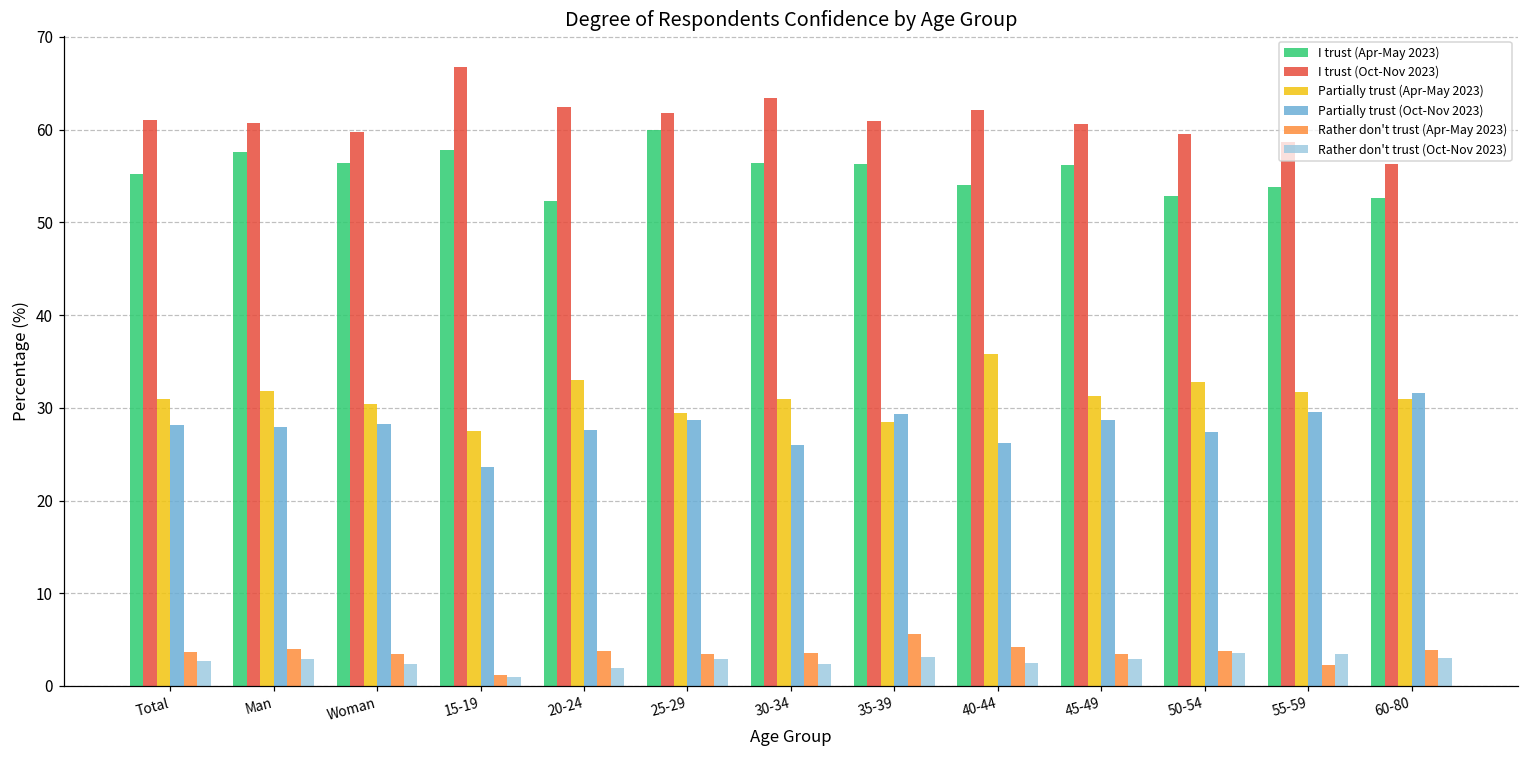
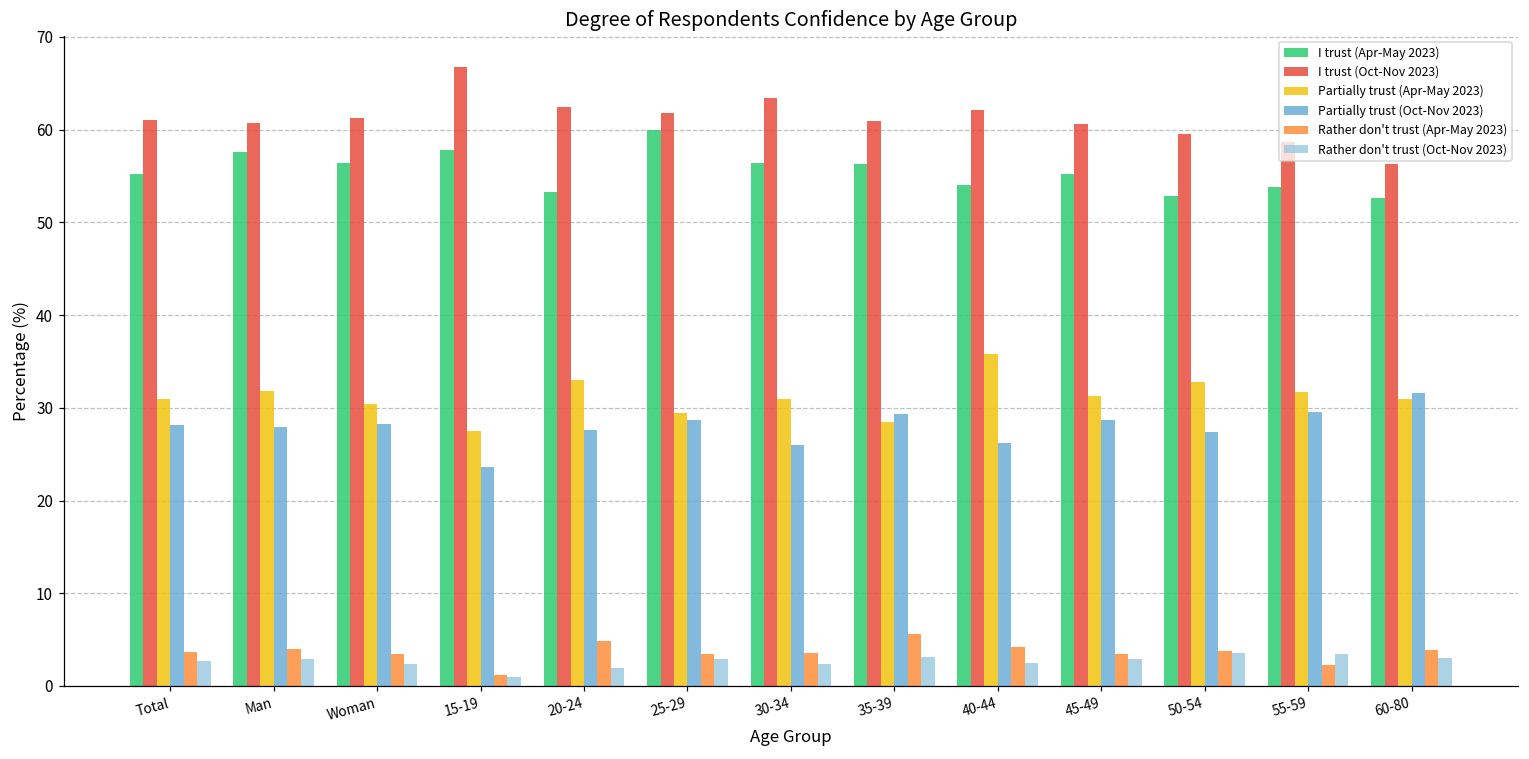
  {
    "I trust (Apr-May 2023)": {
      "Total": 55,
      "Man": 58,
      "Woman": 56,
      "15-19": 58,
-     "20-24": 52,
+     "20-24": 53,
      "25-29": 60,
      "30-34": 56,
      "35-39": 56,
      "40-44": 54,
-     "45-49": 56,
+     "45-49": 55,
      "50-54": 53,
      "55-59": 54,
      "60-80": 53
    },
    "I trust (Oct-Nov 2023)": {
      "Total": 61,
      "Man": 61,
-     "Woman": 60,
+     "Woman": 61,
      "15-19": 67,
      "20-24": 62,
      "25-29": 62,
      "30-34": 63,
      "35-39": 61,
      "40-44": 62,
      "45-49": 61,
      "50-54": 60,
      "60-80": 56
    },
    "Partially trust (Apr-May 2023)": {
      "Total": 31,
      "Man": 32,
      "Woman": 30,
      "15-19": 28,
      "20-24": 33,
      "25-29": 29,
      "30-34": 31,
      "35-39": 29,
      "40-44": 36,
      "45-49": 31,
      "50-54": 33,
      "55-59": 32,
      "60-80": 31
    },
    "Rather don't trust (Apr-May 2023)": {
      "Total": 4,
      "Man": 4,
      "Woman": 3,
      "15-19": 1,
-     "20-24": 4,
+     "20-24": 5,
      "25-29": 3,
      "30-34": 4,
      "35-39": 6,
      "40-44": 4,
      "45-49": 3,
      "50-54": 4,
      "55-59": 2,
      "60-80": 4
    }
  }
